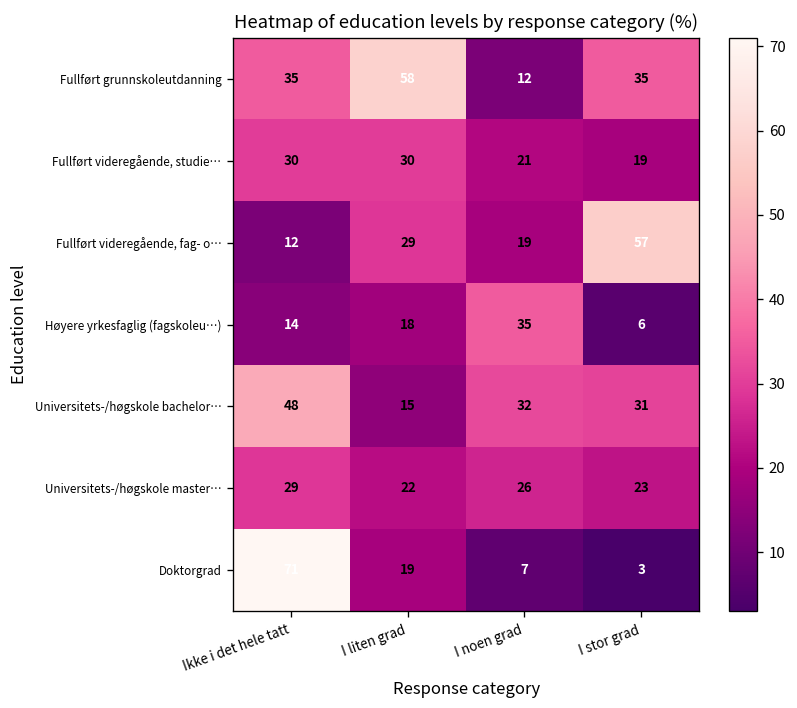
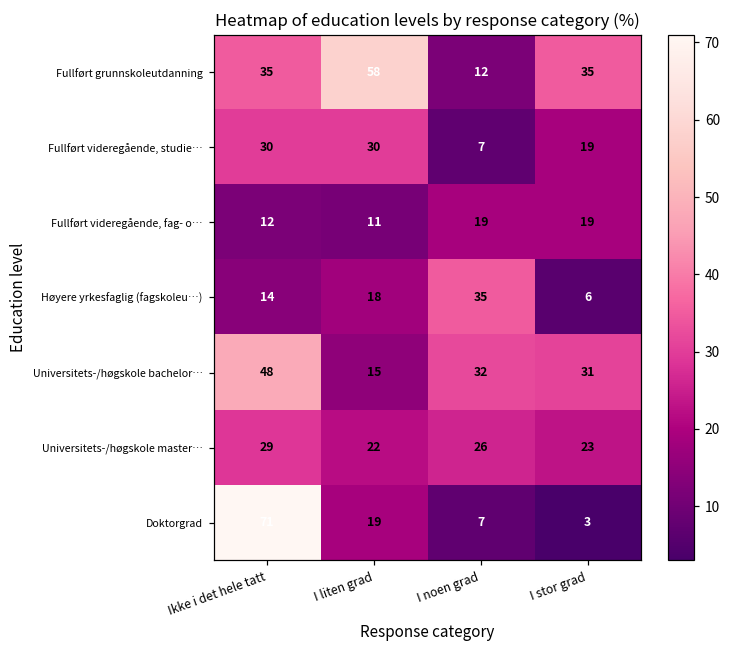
  {
    "Fullført grunnskoleutdanning": {
      "Ikke i det hele tatt": 35,
      "I liten grad": 58,
      "I noen grad": 12,
      "I stor grad": 35
    },
    "Fullført videregående, studie…": {
      "Ikke i det hele tatt": 30,
      "I liten grad": 30,
-     "I noen grad": 21,
+     "I noen grad": 7,
      "I stor grad": 19
    },
    "Fullført videregående, fag- o…": {
      "Ikke i det hele tatt": 12,
-     "I liten grad": 29,
+     "I liten grad": 11,
      "I noen grad": 19,
-     "I stor grad": 57
+     "I stor grad": 19
    },
    "Høyere yrkesfaglig (fagskoleu…)": {
      "Ikke i det hele tatt": 14,
      "I liten grad": 18,
      "I noen grad": 35,
      "I stor grad": 6
    },
    "Universitets-/høgskole bachelor…": {
      "Ikke i det hele tatt": 48,
      "I liten grad": 15,
      "I noen grad": 32,
      "I stor grad": 31
    },
    "Universitets-/høgskole master…": {
      "Ikke i det hele tatt": 29,
      "I liten grad": 22,
      "I noen grad": 26,
      "I stor grad": 23
    },
    "Doktorgrad": {
      "I liten grad": 19,
      "I noen grad": 7,
      "I stor grad": 3
    }
  }
